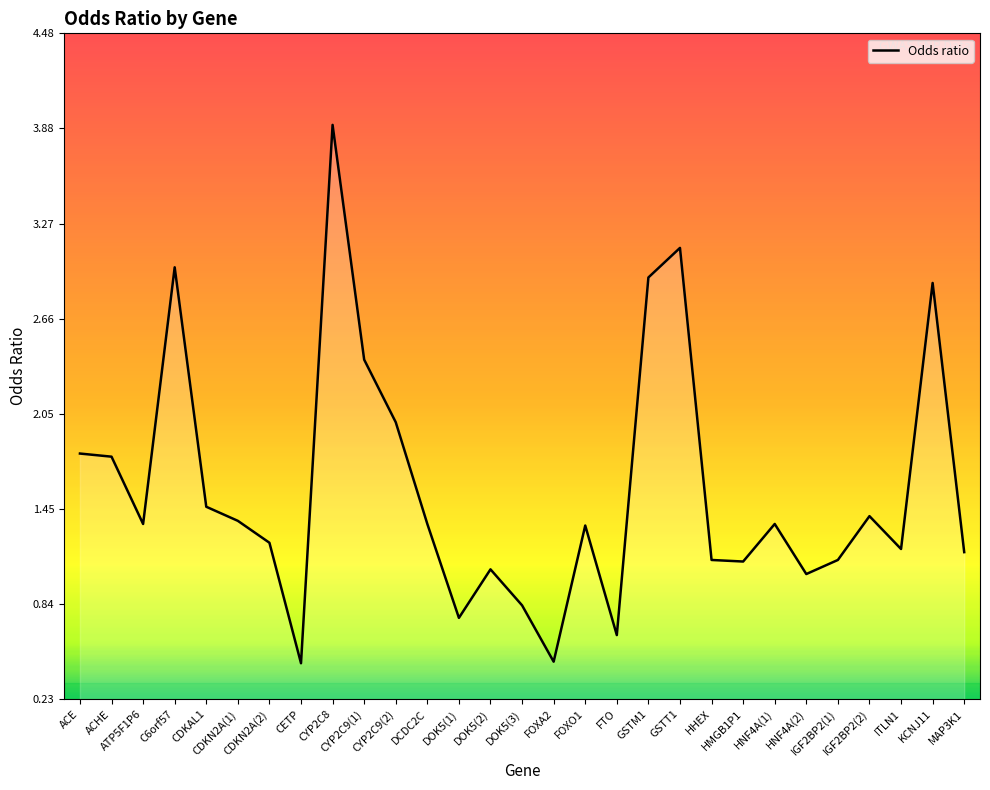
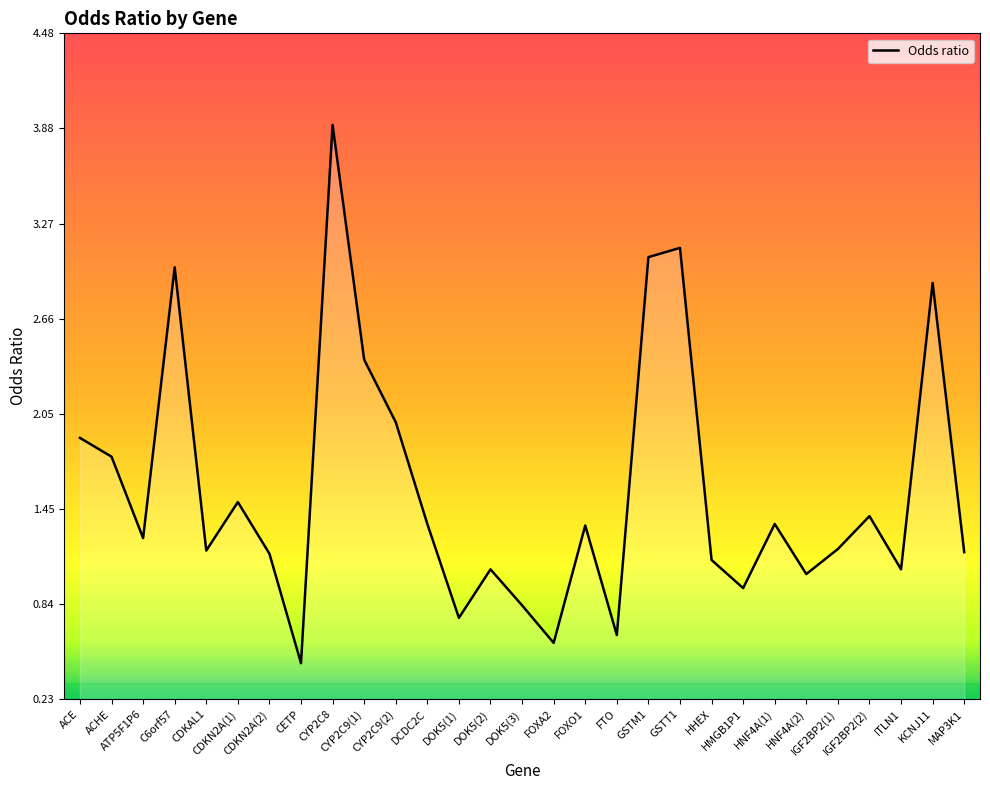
  {
-   "ACE": 1.8,
+   "ACE": 1.9,
    "ACHE": 1.78,
-   "ATP5F1P6": 1.35,
+   "ATP5F1P6": 1.26,
    "C6orf57": 2.99,
-   "CDKAL1": 1.46,
-   "CDKN2A(1)": 1.37,
-   "CDKN2A(2)": 1.23,
+   "CDKAL1": 1.18,
+   "CDKN2A(1)": 1.49,
+   "CDKN2A(2)": 1.16,
    "CETP": 0.46,
    "CYP2C8": 3.90,
    "CYP2C9(1)": 2.40,
    "CYP2C9(2)": 2.00,
    "DCDC2C": 1.35,
    "DOK5(1)": 0.75,
    "DOK5(2)": 1.06,
    "DOK5(3)": 0.83,
-   "FOXA2": 0.47,
+   "FOXA2": 0.59,
    "FOXO1": 1.34,
    "FTO": 0.64,
-   "GSTM1": 2.93,
+   "GSTM1": 3.06,
    "GSTT1": 3.11,
    "HHEX": 1.12,
-   "HMGB1P1": 1.11,
+   "HMGB1P1": 0.94,
    "HNF4A(1)": 1.35,
    "HNF4A(2)": 1.03,
-   "IGF2BP2(1)": 1.12,
+   "IGF2BP2(1)": 1.19,
    "IGF2BP2(2)": 1.40,
-   "ITLN1": 1.19,
+   "ITLN1": 1.06,
    "KCNJ11": 2.89,
    "MAP3K1": 1.17
  }
